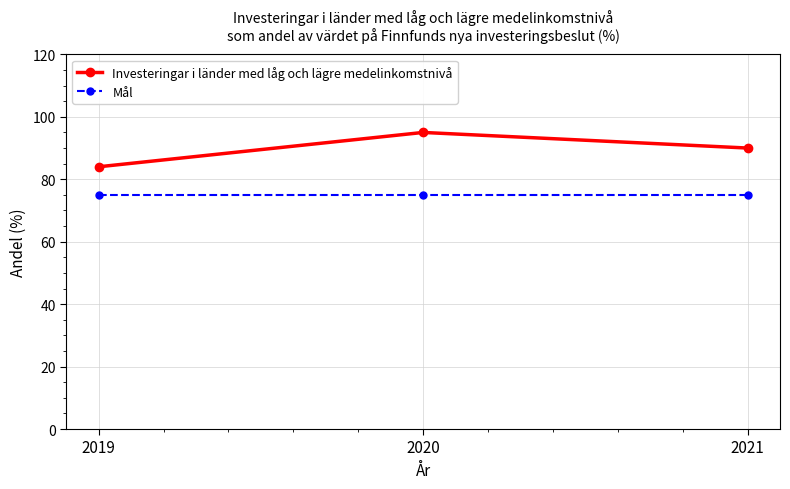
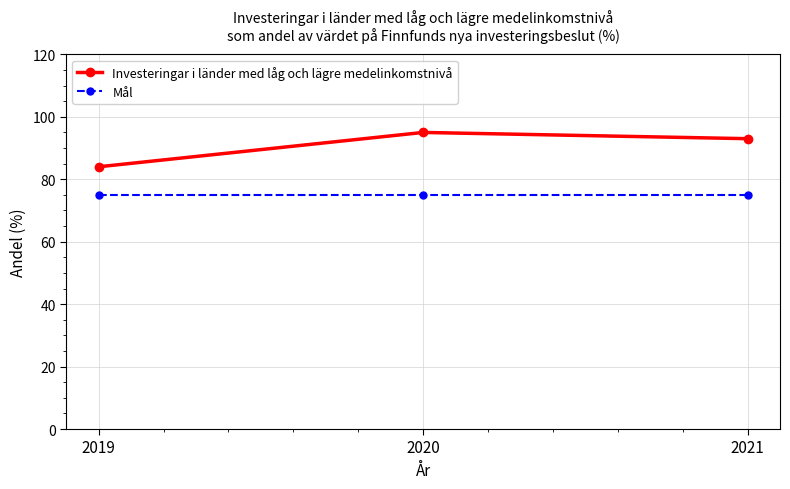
  {
    "Investeringar i länder med låg och lägre medelinkomstnivå": {
      "2019": 84,
      "2020": 95,
-     "2021": 90
+     "2021": 93
    },
    "Mål": {
      "2019": 75,
      "2020": 75,
      "2021": 75
    }
  }
